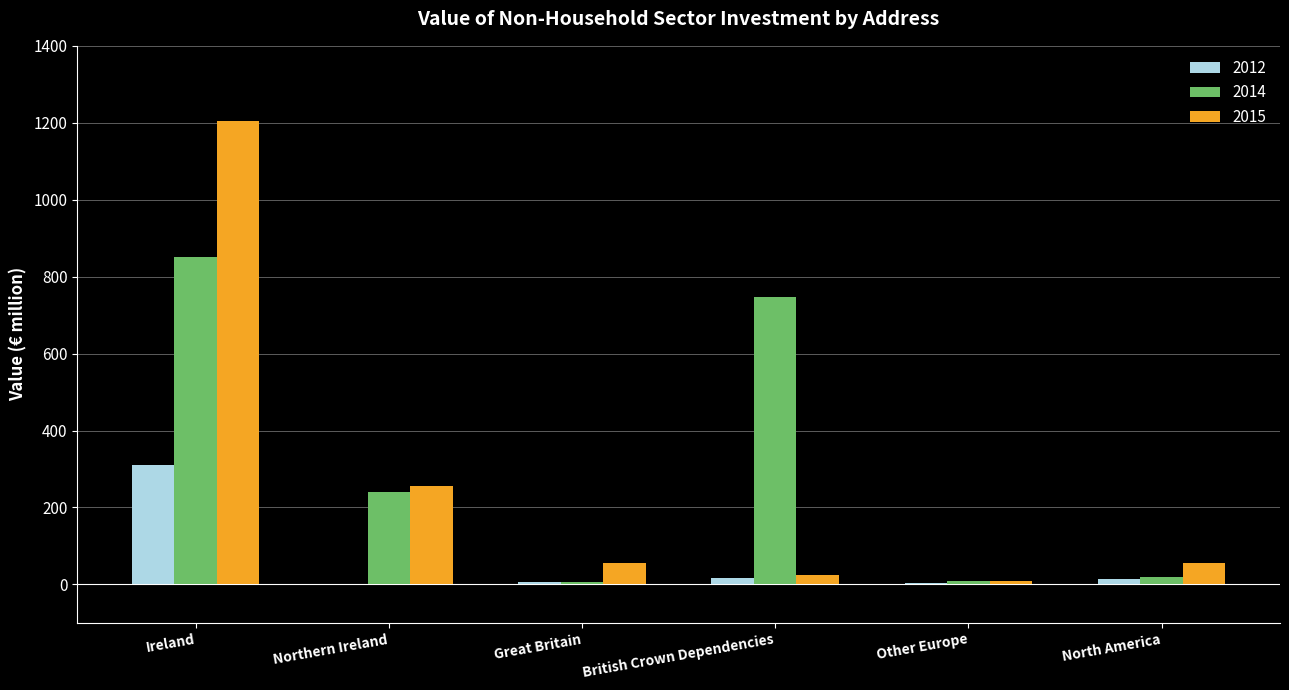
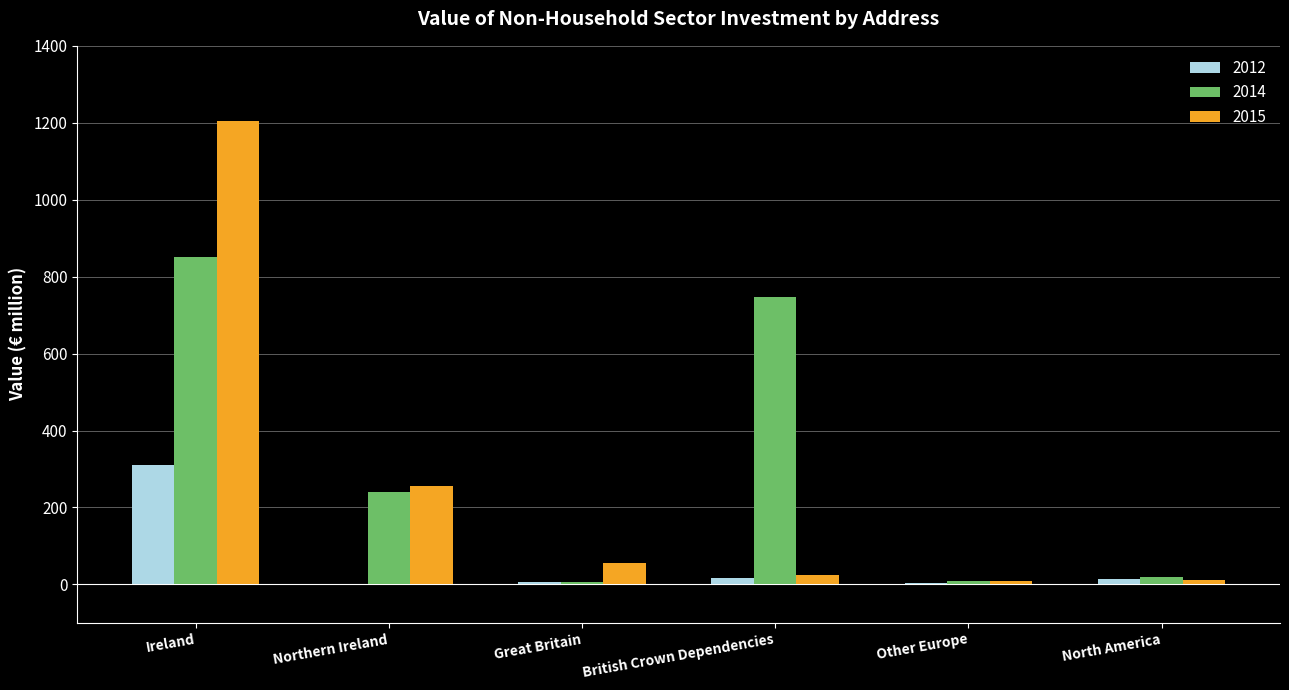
  {
    "2012": {
      "Ireland": 310,
      "British Crown Dependencies": 20,
      "North America": 10
    },
    "2014": {
      "Ireland": 850,
      "Northern Ireland": 240,
      "British Crown Dependencies": 750,
      "Other Europe": 10,
      "North America": 20
    },
    "2015": {
      "Ireland": 1200,
      "Northern Ireland": 250,
      "Great Britain": 50,
      "British Crown Dependencies": 20,
      "Other Europe": 10,
-     "North America": 60
+     "North America": 10
    }
  }
